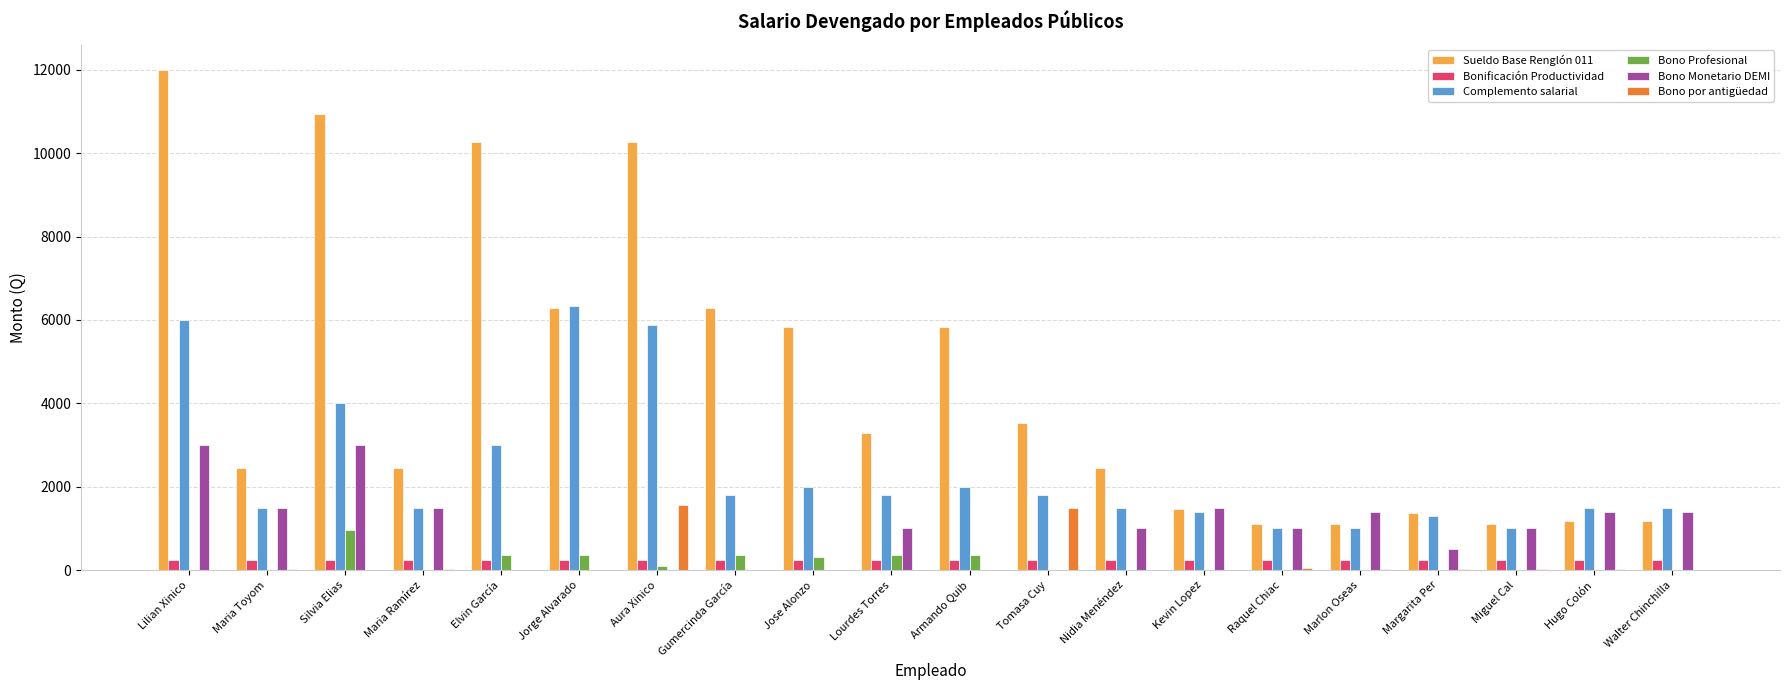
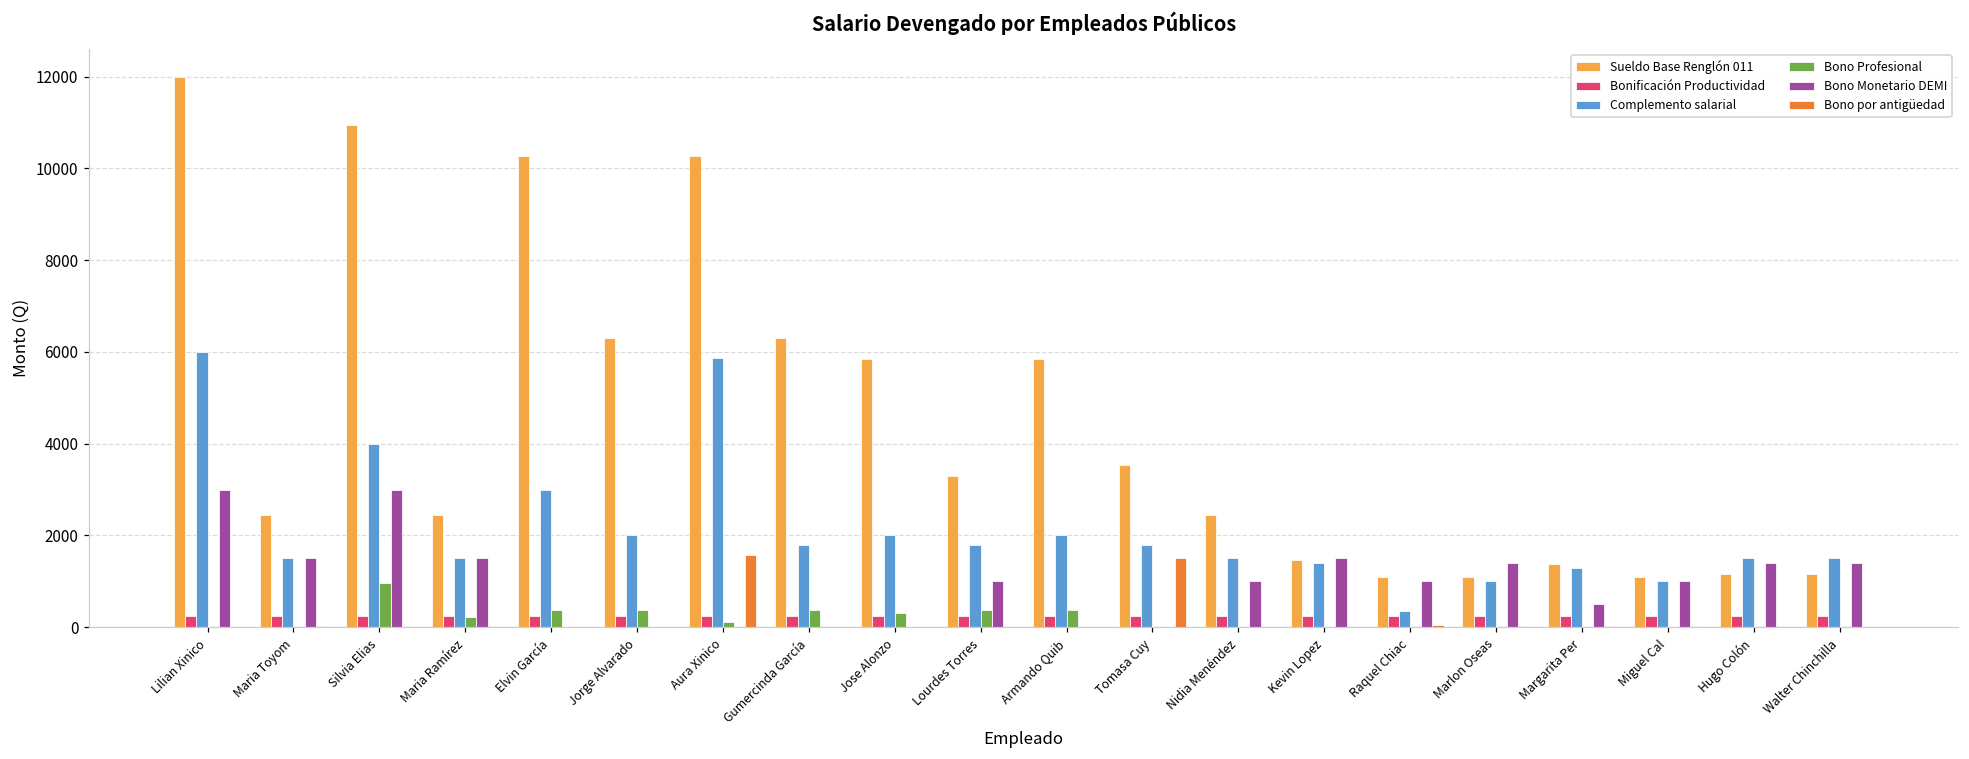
  {
    "Bonificación Productividad": {
      "Lilian Xinico": 300,
      "Maria Toyom": 300,
      "Silvia Elias": 300,
      "Maria Ramírez": 300,
      "Elvin García": 300,
      "Jorge Alvarado": 300,
      "Aura Xinico": 300,
      "Gumercinda García": 300,
      "Jose Alonzo": 300,
      "Lourdes Torres": 300,
      "Armando Quib": 300,
      "Tomasa Cuy": 300,
      "Nidia Menéndez": 300,
      "Kevin Lopez": 300,
      "Raquel Chiac": 300,
      "Marlon Oseas": 300,
      "Margarita Per": 300,
      "Miguel Cal": 300,
      "Hugo Colón": 300,
      "Walter Chinchilla": 300
    },
    "Complemento salarial": {
      "Lilian Xinico": 6000,
      "Maria Toyom": 1500,
      "Silvia Elias": 4000,
      "Maria Ramírez": 1500,
      "Elvin García": 3000,
-     "Jorge Alvarado": 6300,
+     "Jorge Alvarado": 2000,
      "Aura Xinico": 5900,
      "Gumercinda García": 1800,
      "Jose Alonzo": 2000,
      "Lourdes Torres": 1800,
      "Armando Quib": 2000,
      "Tomasa Cuy": 1800,
      "Nidia Menéndez": 1500,
      "Kevin Lopez": 1400,
-     "Raquel Chiac": 1000,
+     "Raquel Chiac": 300,
      "Marlon Oseas": 1000,
      "Margarita Per": 1300,
      "Miguel Cal": 1000,
      "Hugo Colón": 1500,
      "Walter Chinchilla": 1500
    },
    "Bono Profesional": {
      "Lilian Xinico": 0,
      "Maria Toyom": 0,
      "Silvia Elias": 1000,
-     "Maria Ramírez": 0,
+     "Maria Ramírez": 200,
      "Elvin García": 400,
      "Jorge Alvarado": 400,
      "Aura Xinico": 100,
      "Gumercinda García": 400,
      "Jose Alonzo": 300,
      "Lourdes Torres": 400,
      "Armando Quib": 400,
      "Tomasa Cuy": 0,
      "Nidia Menéndez": 0,
      "Kevin Lopez": 0,
      "Raquel Chiac": 0,
      "Marlon Oseas": 0,
      "Margarita Per": 0,
      "Miguel Cal": 0,
      "Hugo Colón": 0,
      "Walter Chinchilla": 0
    },
    "Bono Monetario DEMI": {
      "Lilian Xinico": 3000,
      "Maria Toyom": 1500,
      "Silvia Elias": 3000,
      "Maria Ramírez": 1500,
      "Elvin García": 0,
      "Jorge Alvarado": 0,
      "Aura Xinico": 0,
      "Gumercinda García": 0,
      "Jose Alonzo": 0,
      "Lourdes Torres": 1000,
      "Armando Quib": 0,
      "Tomasa Cuy": 0,
      "Nidia Menéndez": 1000,
      "Kevin Lopez": 1500,
      "Raquel Chiac": 1000,
      "Marlon Oseas": 1400,
      "Margarita Per": 500,
      "Miguel Cal": 1000,
      "Hugo Colón": 1400,
      "Walter Chinchilla": 1400
    }
  }
